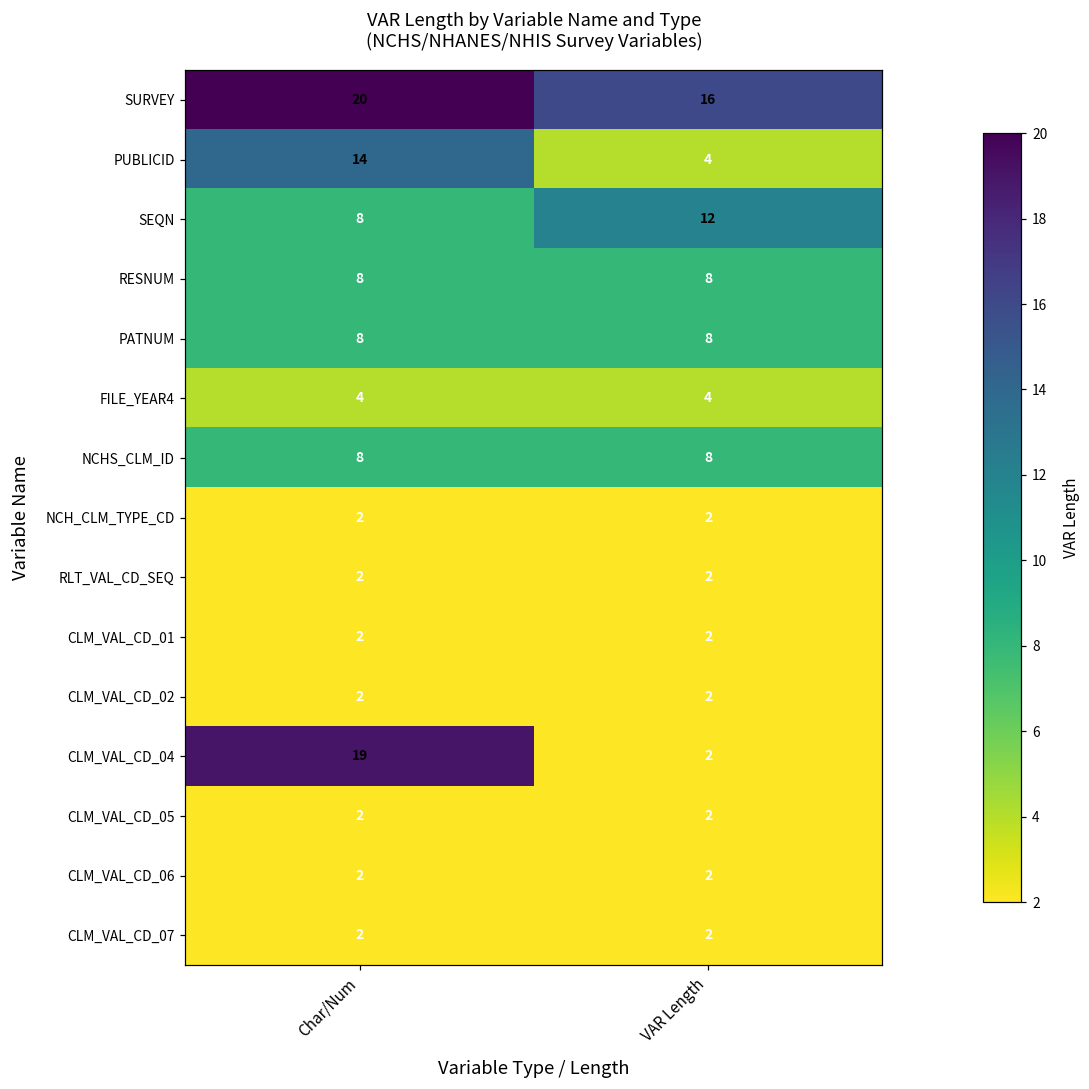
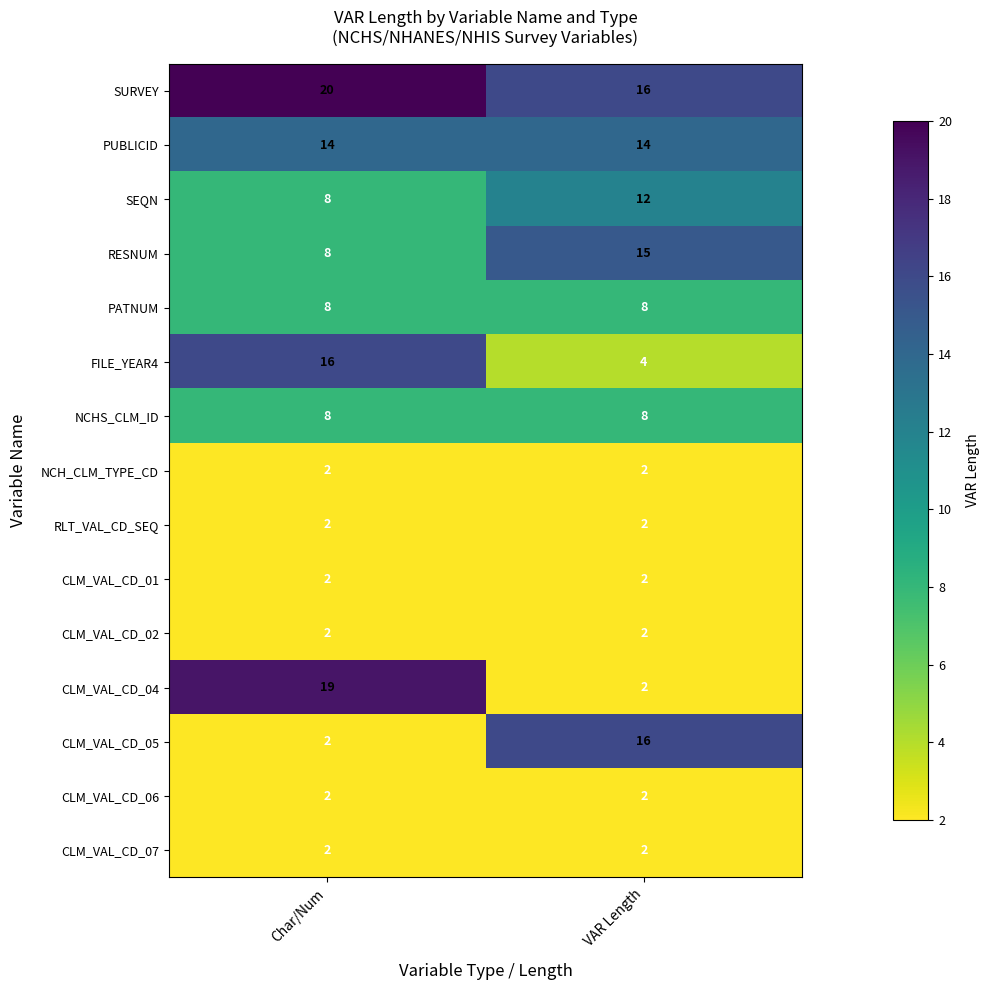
  {
    "SURVEY": {
      "Char/Num": 20,
      "VAR Length": 16
    },
    "PUBLICID": {
      "Char/Num": 14,
-     "VAR Length": 4
+     "VAR Length": 14
    },
    "SEQN": {
      "Char/Num": 8,
      "VAR Length": 12
    },
    "RESNUM": {
      "Char/Num": 8,
-     "VAR Length": 8
+     "VAR Length": 15
    },
    "PATNUM": {
      "Char/Num": 8,
      "VAR Length": 8
    },
    "FILE_YEAR4": {
-     "Char/Num": 4,
+     "Char/Num": 16,
      "VAR Length": 4
    },
    "NCHS_CLM_ID": {
      "Char/Num": 8,
      "VAR Length": 8
    },
    "NCH_CLM_TYPE_CD": {
      "Char/Num": 2,
      "VAR Length": 2
    },
    "RLT_VAL_CD_SEQ": {
      "Char/Num": 2,
      "VAR Length": 2
    },
    "CLM_VAL_CD_01": {
      "Char/Num": 2,
      "VAR Length": 2
    },
    "CLM_VAL_CD_02": {
      "Char/Num": 2,
      "VAR Length": 2
    },
    "CLM_VAL_CD_04": {
      "Char/Num": 19,
      "VAR Length": 2
    },
    "CLM_VAL_CD_05": {
      "Char/Num": 2,
-     "VAR Length": 2
+     "VAR Length": 16
    },
    "CLM_VAL_CD_06": {
      "Char/Num": 2,
      "VAR Length": 2
    },
    "CLM_VAL_CD_07": {
      "Char/Num": 2,
      "VAR Length": 2
    }
  }
